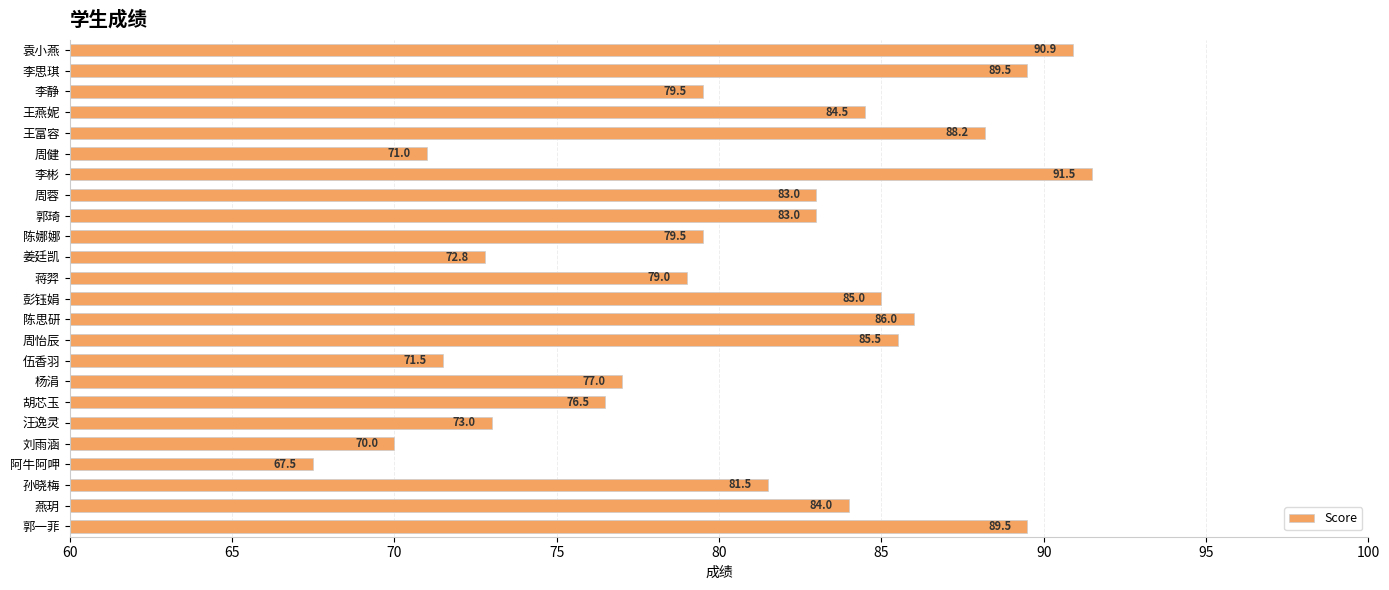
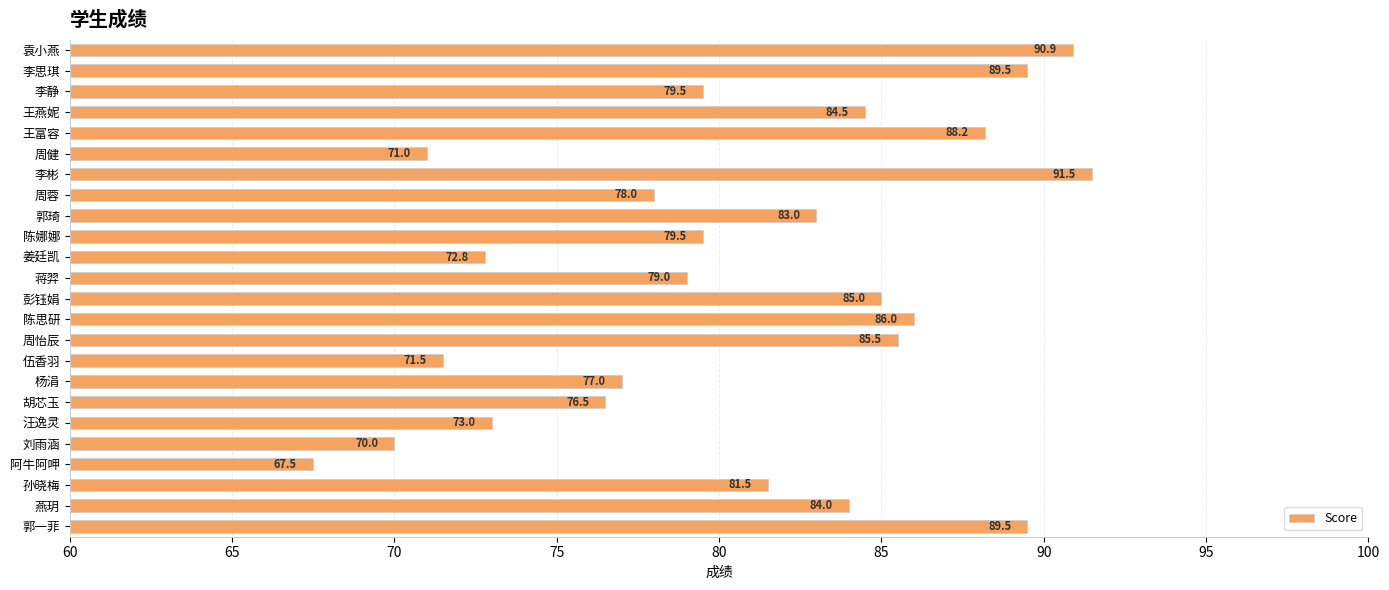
  {
    "袁小燕": 90.9,
    "李思琪": 89.5,
    "李静": 79.5,
    "王燕妮": 84.5,
    "王富容": 88.2,
    "周健": 71.0,
    "李彬": 91.5,
-   "周蓉": 83.0,
+   "周蓉": 78.0,
    "郭琦": 83.0,
    "陈娜娜": 79.5,
    "姜廷凯": 72.8,
    "蒋羿": 79.0,
    "彭钰娟": 85.0,
    "陈思研": 86.0,
    "周怡辰": 85.5,
    "伍香羽": 71.5,
    "杨涓": 77.0,
    "胡芯玉": 76.5,
    "汪逸灵": 73.0,
    "刘雨涵": 70.0,
    "阿牛阿呷": 67.5,
    "孙晓梅": 81.5,
    "燕玥": 84.0,
    "郭一菲": 89.5
  }
